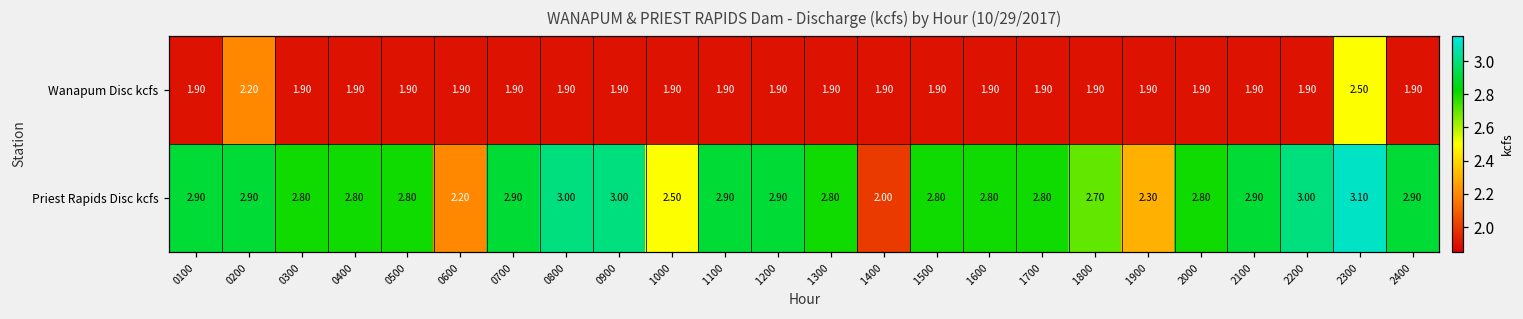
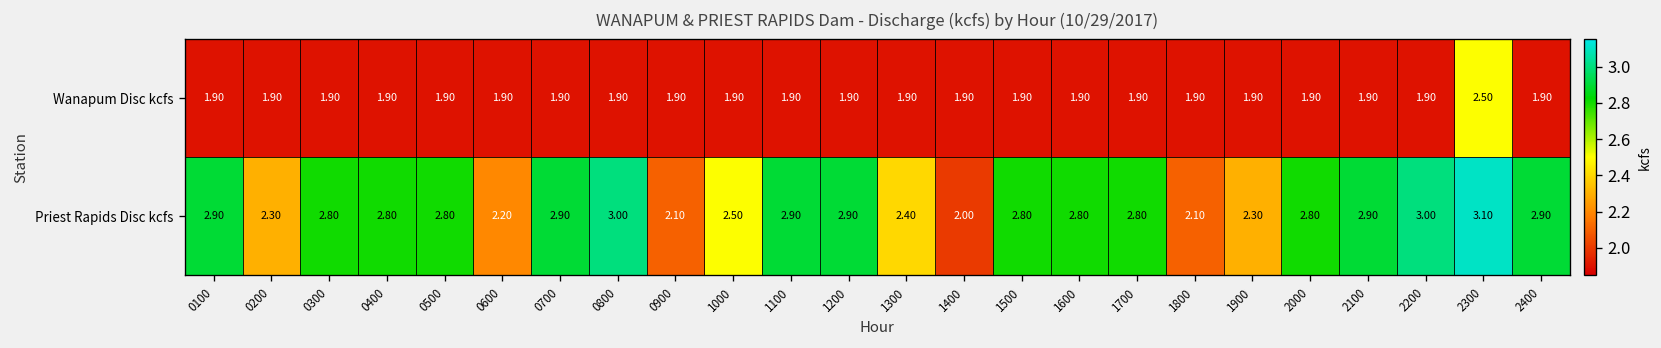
  {
    "Wanapum Disc kcfs": {
      "0100": 1.90,
-     "0200": 2.20,
+     "0200": 1.90,
      "0300": 1.90,
      "0400": 1.90,
      "0500": 1.90,
      "0600": 1.90,
      "0700": 1.90,
      "0800": 1.90,
      "0900": 1.90,
      "1000": 1.90,
      "1100": 1.90,
      "1200": 1.90,
      "1300": 1.90,
      "1400": 1.90,
      "1500": 1.90,
      "1600": 1.90,
      "1700": 1.90,
      "1800": 1.90,
      "1900": 1.90,
      "2000": 1.90,
      "2100": 1.90,
      "2200": 1.90,
      "2300": 2.50,
      "2400": 1.90
    },
    "Priest Rapids Disc kcfs": {
      "0100": 2.90,
-     "0200": 2.90,
+     "0200": 2.30,
      "0300": 2.80,
      "0400": 2.80,
      "0500": 2.80,
      "0600": 2.20,
      "0700": 2.90,
      "0800": 3.00,
-     "0900": 3.00,
+     "0900": 2.10,
      "1000": 2.50,
      "1100": 2.90,
      "1200": 2.90,
-     "1300": 2.80,
+     "1300": 2.40,
      "1400": 2.00,
      "1500": 2.80,
      "1600": 2.80,
      "1700": 2.80,
-     "1800": 2.70,
+     "1800": 2.10,
      "1900": 2.30,
      "2000": 2.80,
      "2100": 2.90,
      "2200": 3.00,
      "2300": 3.10,
      "2400": 2.90
    }
  }
